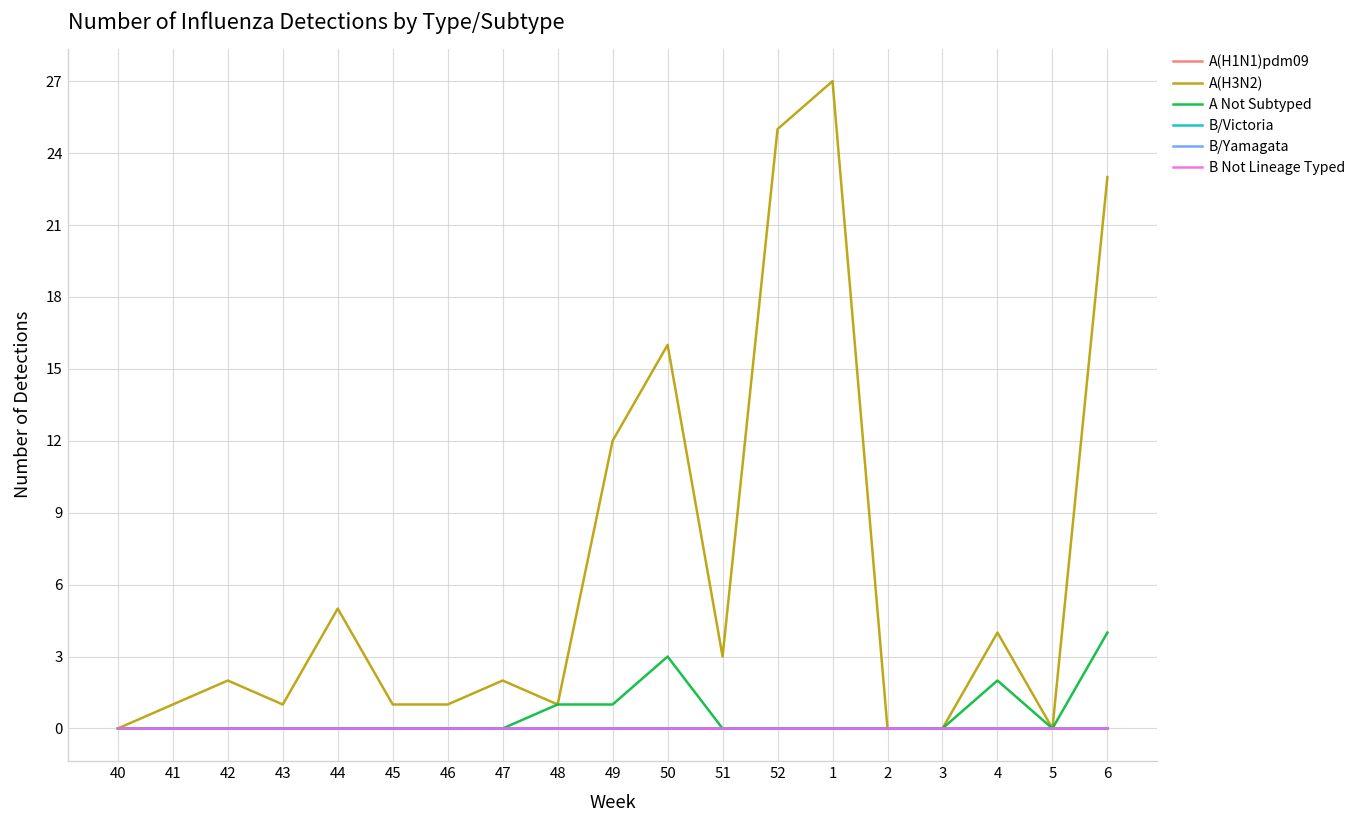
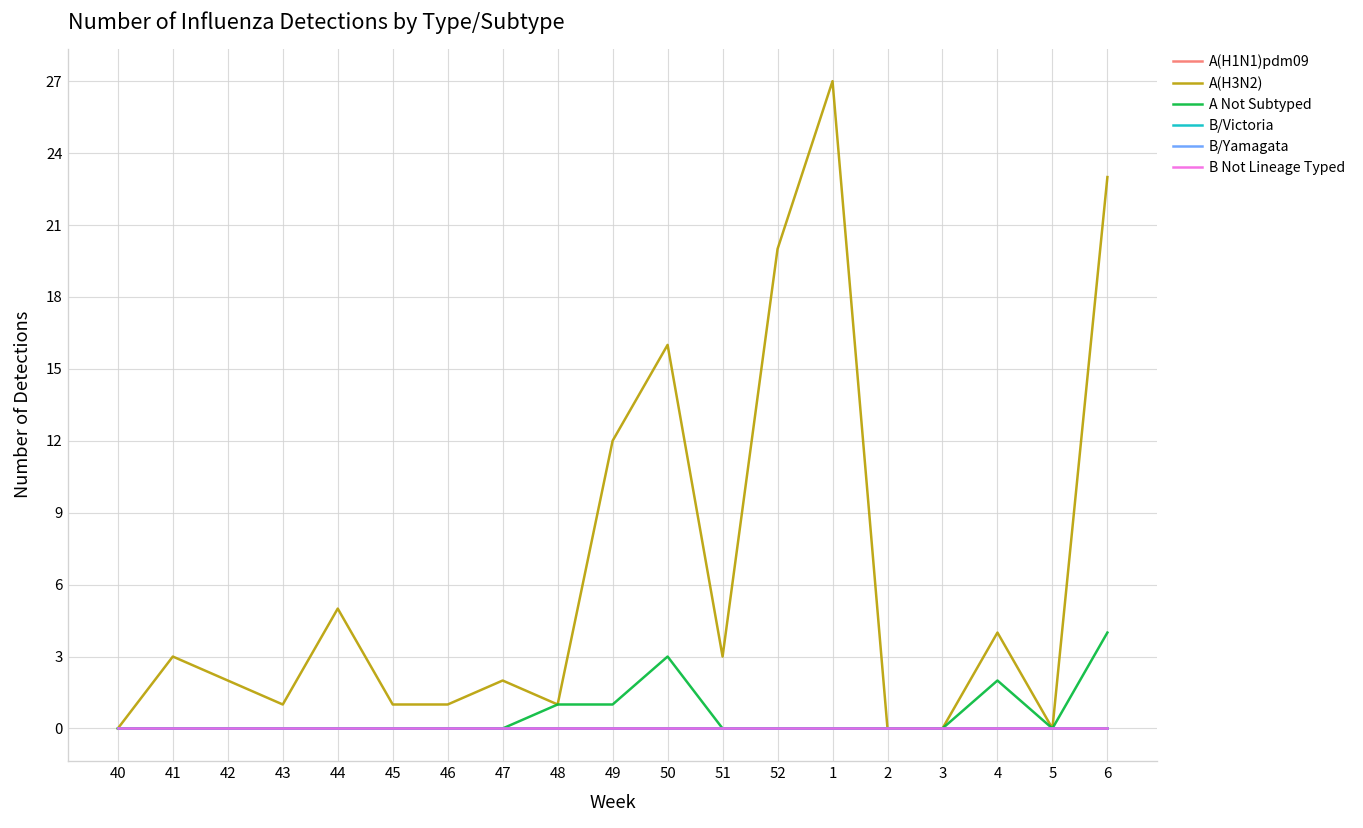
  {
    "B Not Lineage Typed": {
      "48": 0,
      "49": 0,
      "50": 0,
      "4": 0,
      "6": 0
    },
    "A(H3N2)": {
-     "41": 1,
+     "41": 3,
      "42": 2,
      "43": 1,
      "44": 5,
      "45": 1,
      "46": 1,
      "47": 2,
      "49": 12,
      "50": 16,
      "51": 3,
-     "52": 25,
+     "52": 20,
      "1": 27,
      "4": 4,
      "6": 23
    },
    "A Not Subtyped": {
      "49": 1,
      "50": 3,
      "4": 2,
      "6": 4
    }
  }
